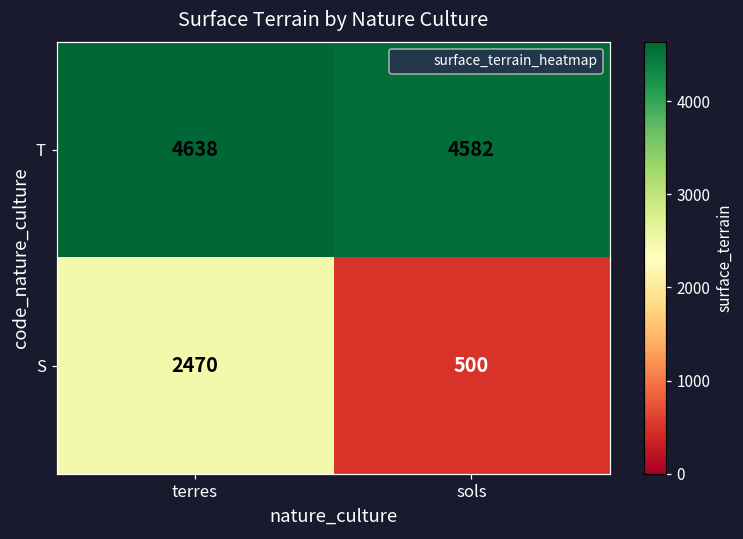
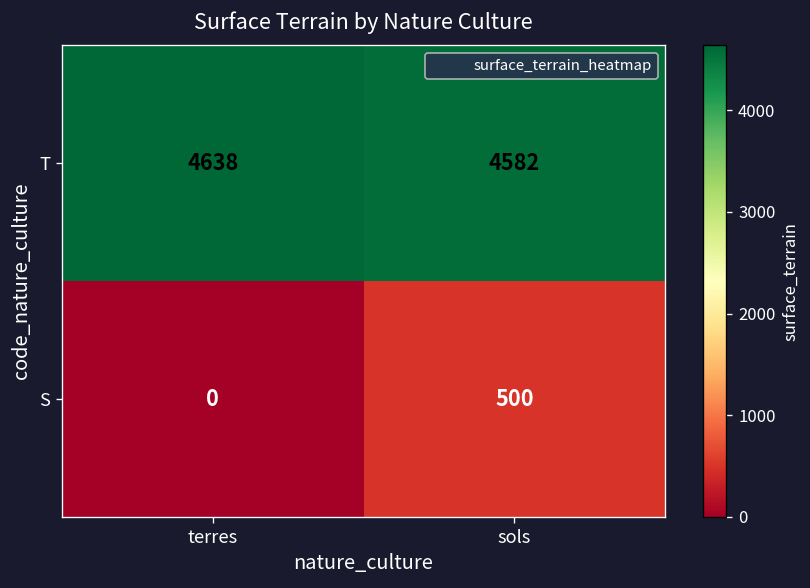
  {
    "T": {
      "terres": 4638,
      "sols": 4582
    },
    "S": {
-     "terres": 2470,
+     "terres": 0,
      "sols": 500
    }
  }
